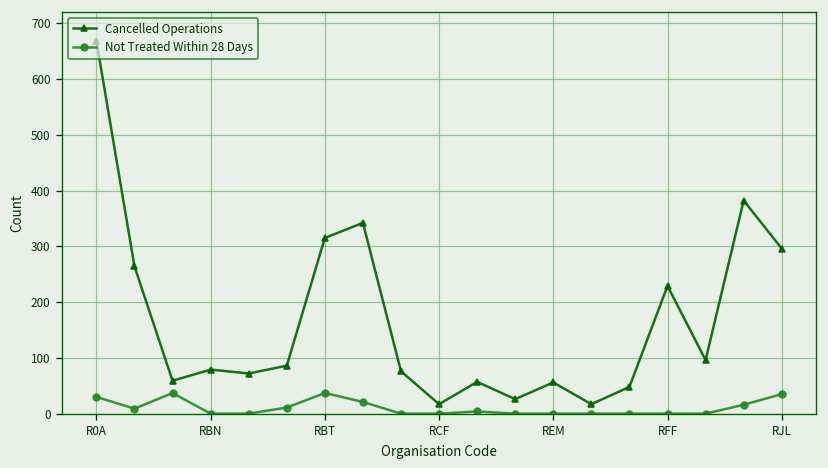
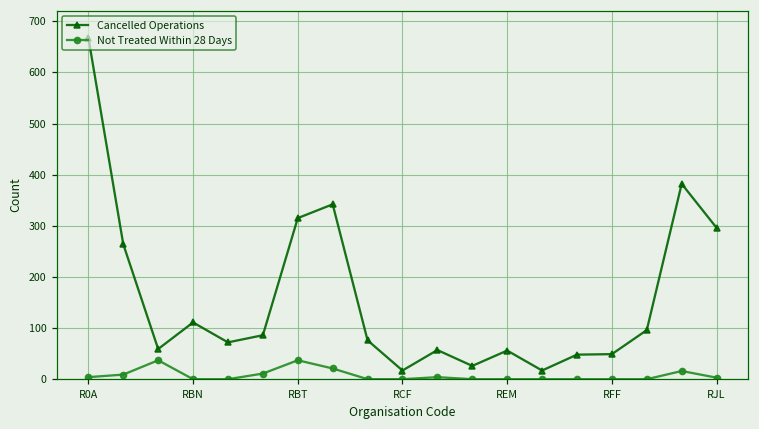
  {
    "Cancelled Operations": {
-     "RBN": 80,
+     "RBN": 110,
      "RBT": 320,
      "RCF": 20,
      "REM": 60,
-     "RFF": 230,
+     "RFF": 50,
      "RJL": 300
    },
    "Not Treated Within 28 Days": {
-     "R0A": 30,
+     "R0A": 0,
      "RBN": 0,
      "RBT": 40,
      "RCF": 0,
      "REM": 0,
      "RFF": 0,
-     "RJL": 40
+     "RJL": 0
    }
  }
